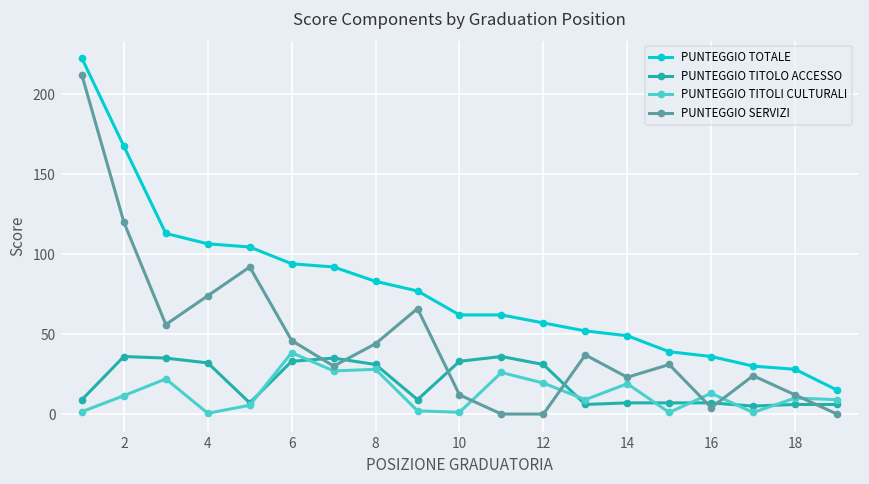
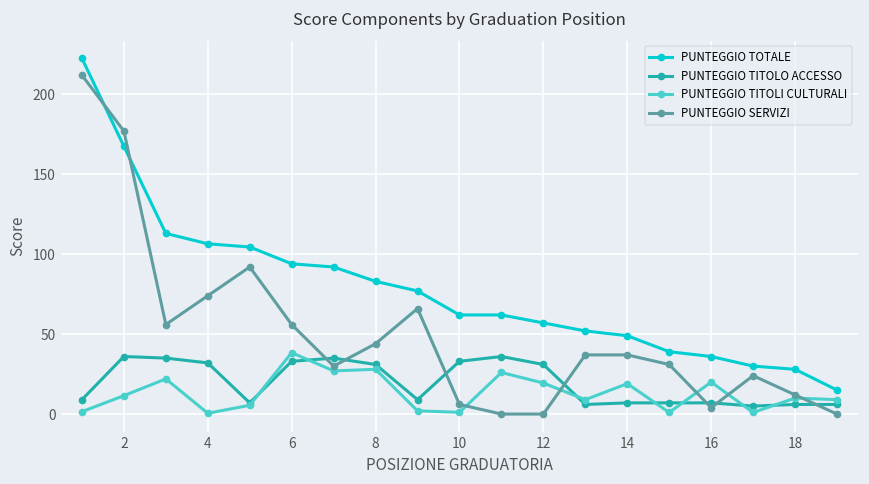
  {
    "PUNTEGGIO TITOLI CULTURALI": {
      "2": 12,
      "4": 1,
      "6": 38,
      "8": 28,
      "10": 1,
      "12": 19,
      "14": 19,
-     "16": 13,
+     "16": 20,
      "18": 10
    },
    "PUNTEGGIO SERVIZI": {
-     "2": 120,
+     "2": 177,
      "4": 74,
-     "6": 46,
+     "6": 56,
      "8": 44,
-     "10": 12,
+     "10": 6,
      "12": 0,
-     "14": 23,
+     "14": 37,
      "16": 4,
      "18": 12
    }
  }
